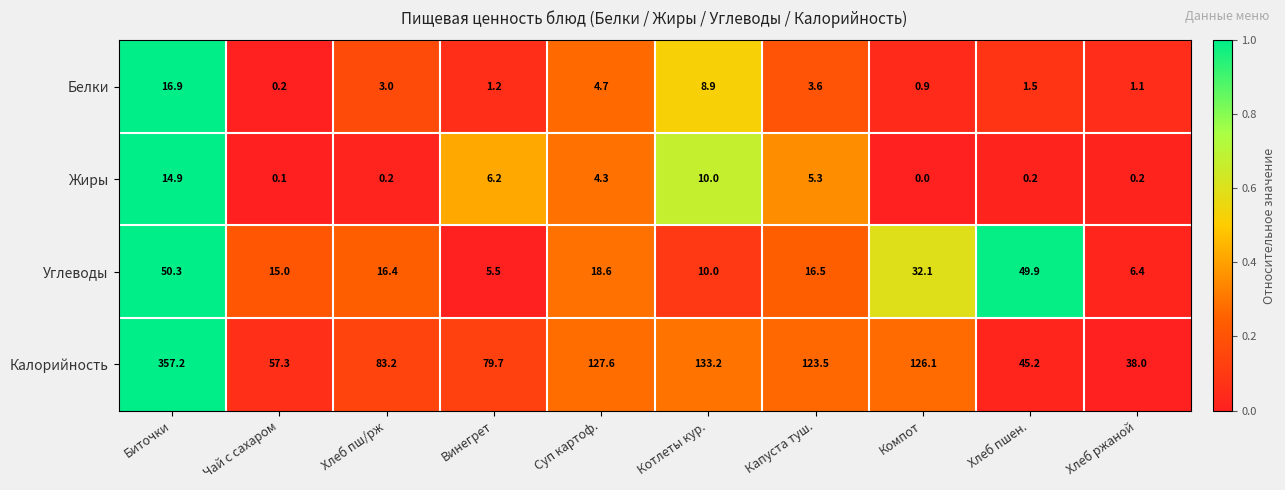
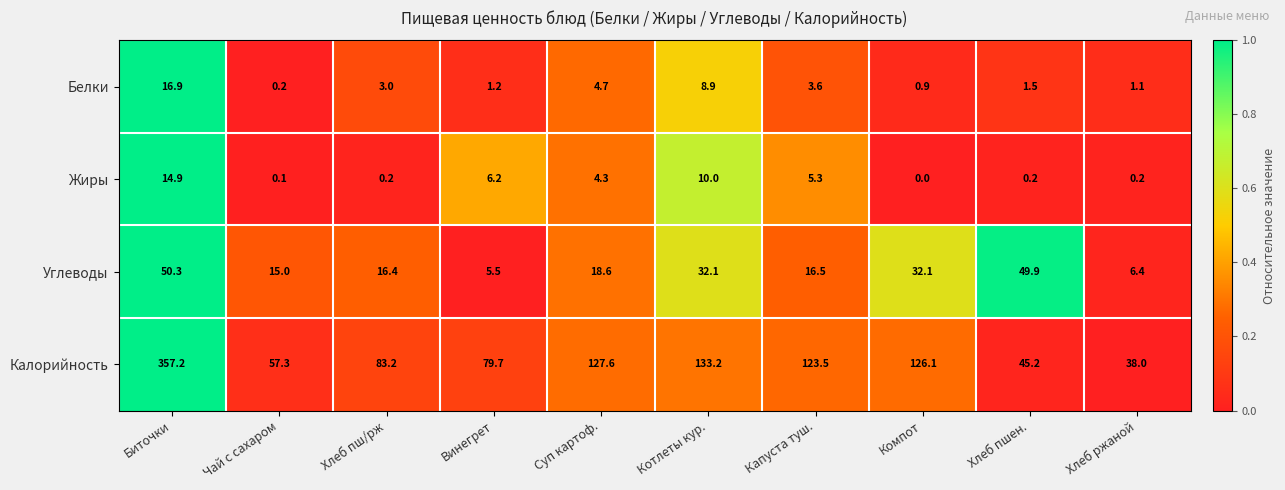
  {
    "Белки": {
      "Биточки": 16.9,
      "Чай с сахаром": 0.2,
      "Хлеб пш/рж": 3.0,
      "Винегрет": 1.2,
      "Суп картоф.": 4.7,
      "Котлеты кур.": 8.9,
      "Капуста туш.": 3.6,
      "Компот": 0.9,
      "Хлеб пшен.": 1.5,
      "Хлеб ржаной": 1.1
    },
    "Жиры": {
      "Биточки": 14.9,
      "Чай с сахаром": 0.1,
      "Хлеб пш/рж": 0.2,
      "Винегрет": 6.2,
      "Суп картоф.": 4.3,
      "Котлеты кур.": 10.0,
      "Капуста туш.": 5.3,
      "Компот": 0.0,
      "Хлеб пшен.": 0.2,
      "Хлеб ржаной": 0.2
    },
    "Углеводы": {
      "Биточки": 50.3,
      "Чай с сахаром": 15.0,
      "Хлеб пш/рж": 16.4,
      "Винегрет": 5.5,
      "Суп картоф.": 18.6,
-     "Котлеты кур.": 10.0,
+     "Котлеты кур.": 32.1,
      "Капуста туш.": 16.5,
      "Компот": 32.1,
      "Хлеб пшен.": 49.9,
      "Хлеб ржаной": 6.4
    },
    "Калорийность": {
      "Биточки": 357.2,
      "Чай с сахаром": 57.3,
      "Хлеб пш/рж": 83.2,
      "Винегрет": 79.7,
      "Суп картоф.": 127.6,
      "Котлеты кур.": 133.2,
      "Капуста туш.": 123.5,
      "Компот": 126.1,
      "Хлеб пшен.": 45.2,
      "Хлеб ржаной": 38.0
    }
  }
